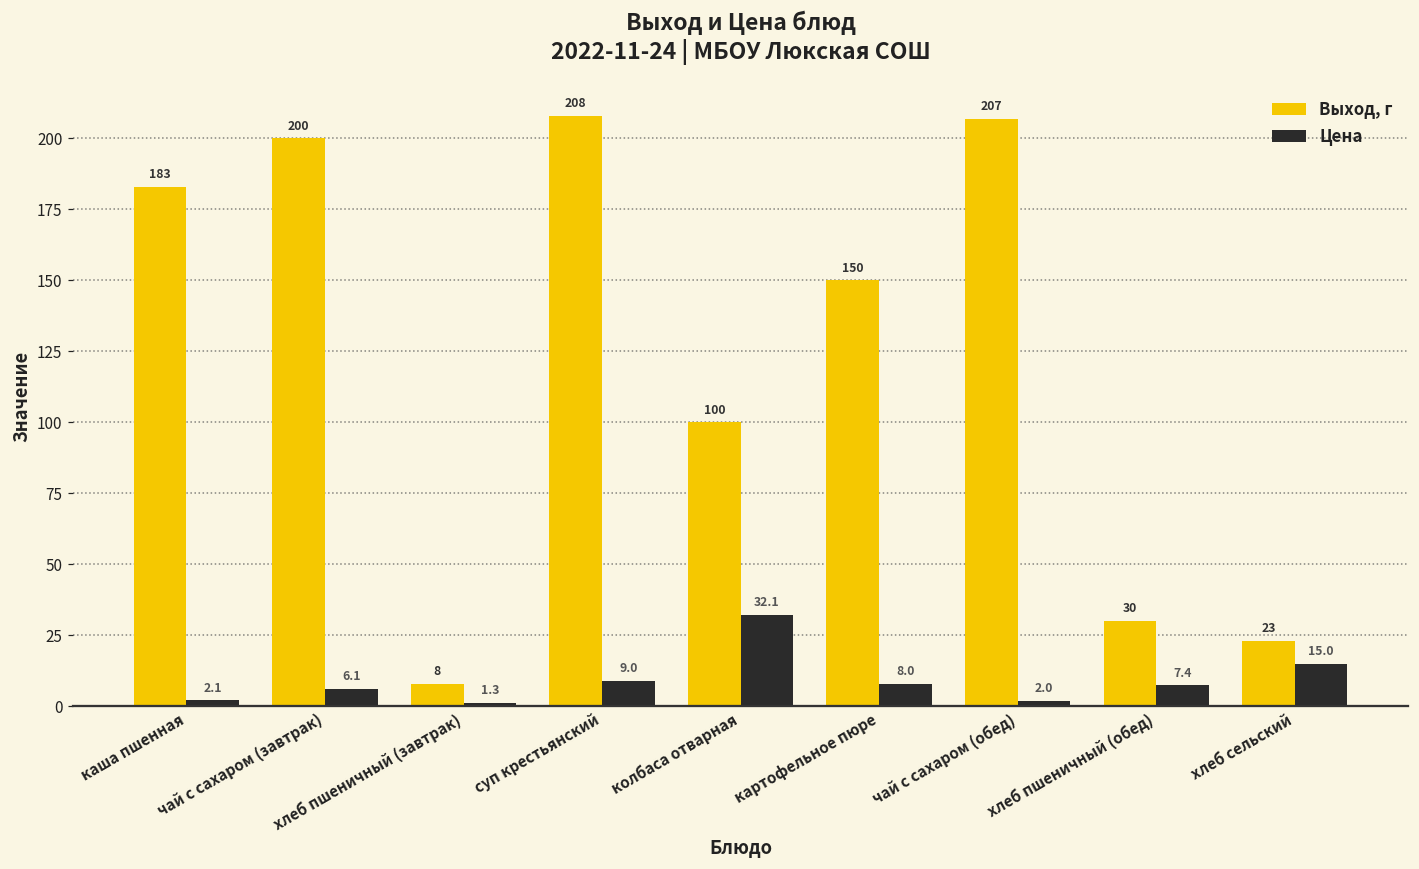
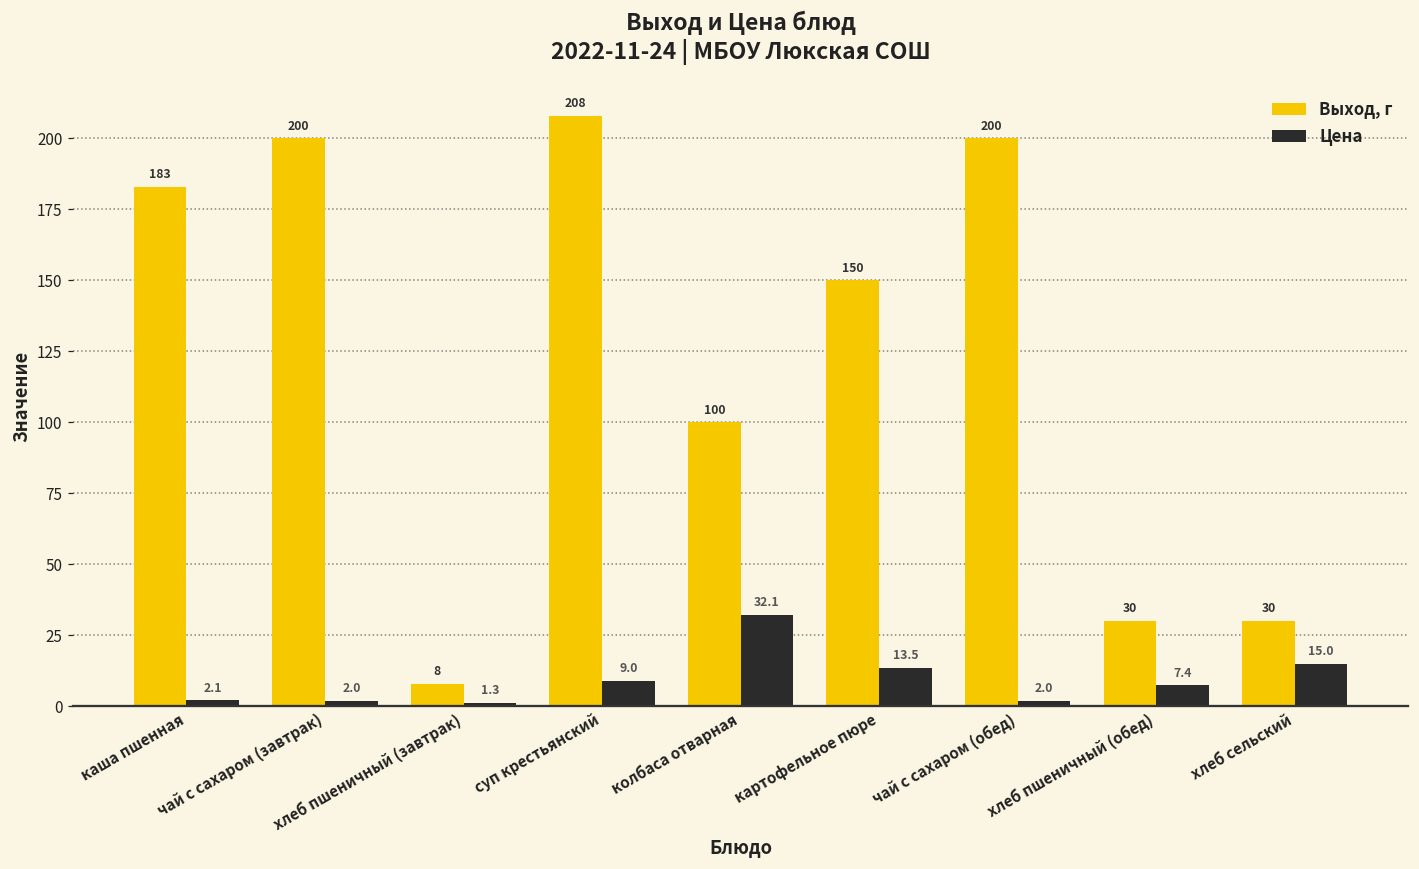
  {
    "Выход, г": {
      "каша пшенная": 183,
      "чай с сахаром (завтрак)": 200,
      "хлеб пшеничный (завтрак)": 8,
      "суп крестьянский": 208,
      "колбаса отварная": 100,
      "картофельное пюре": 150,
-     "чай с сахаром (обед)": 207,
+     "чай с сахаром (обед)": 200,
      "хлеб пшеничный (обед)": 30,
-     "хлеб сельский": 23
+     "хлеб сельский": 30
    },
    "Цена": {
      "каша пшенная": 2.1,
-     "чай с сахаром (завтрак)": 6.1,
+     "чай с сахаром (завтрак)": 2.0,
      "хлеб пшеничный (завтрак)": 1.3,
      "суп крестьянский": 9.0,
      "колбаса отварная": 32.1,
-     "картофельное пюре": 8.0,
+     "картофельное пюре": 13.5,
      "чай с сахаром (обед)": 2.0,
      "хлеб пшеничный (обед)": 7.4,
      "хлеб сельский": 15.0
    }
  }
